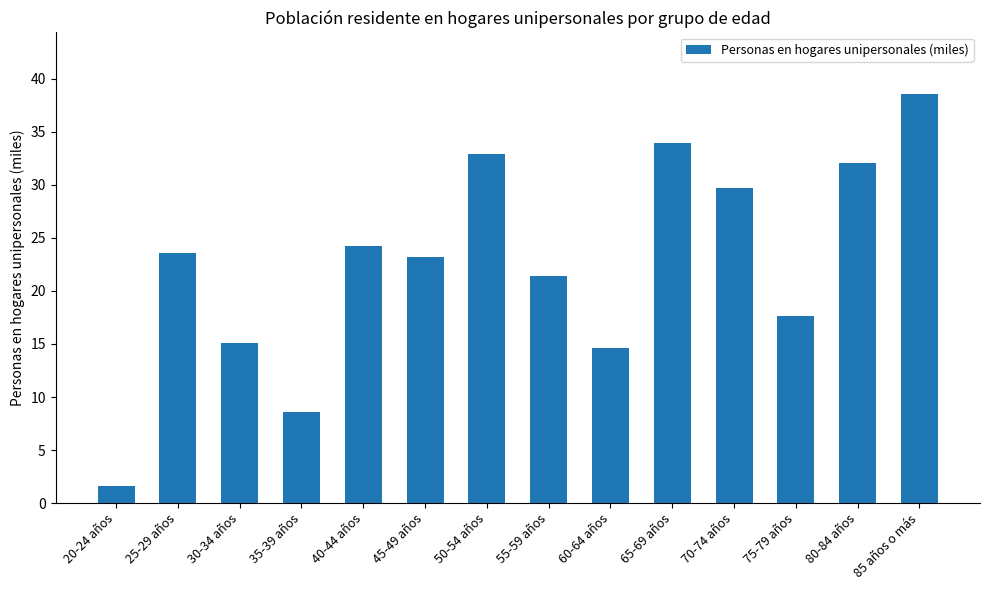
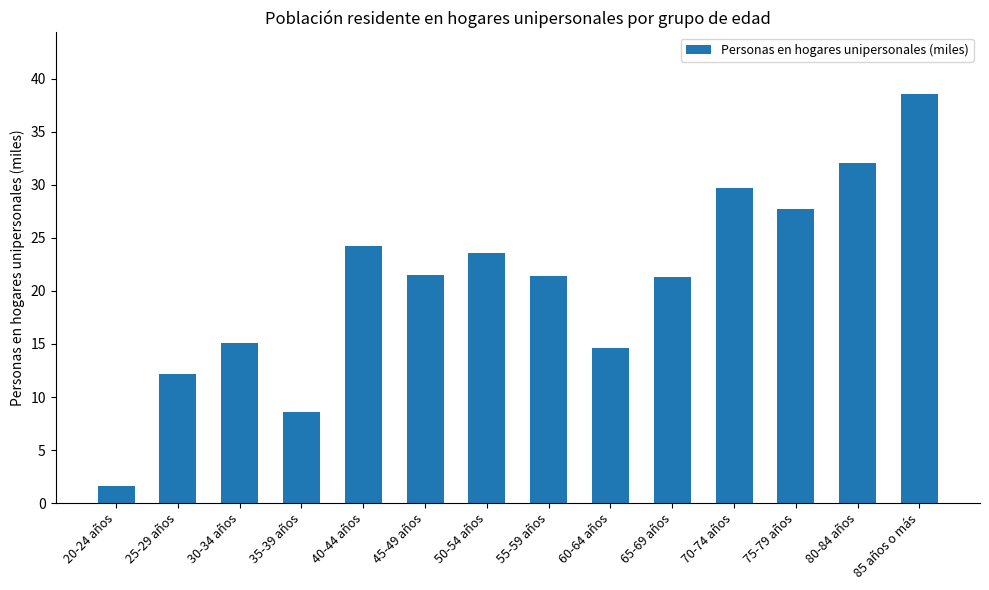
  {
    "20-24 años": 1.6,
-   "25-29 años": 23.6,
+   "25-29 años": 12.2,
    "30-34 años": 15.1,
    "35-39 años": 8.6,
    "40-44 años": 24.2,
-   "45-49 años": 23.2,
-   "50-54 años": 32.9,
+   "45-49 años": 21.5,
+   "50-54 años": 23.6,
    "55-59 años": 21.4,
    "60-64 años": 14.6,
-   "65-69 años": 34.0,
+   "65-69 años": 21.3,
    "70-74 años": 29.7,
-   "75-79 años": 17.6,
+   "75-79 años": 27.7,
    "80-84 años": 32.1,
    "85 años o más": 38.6
  }
